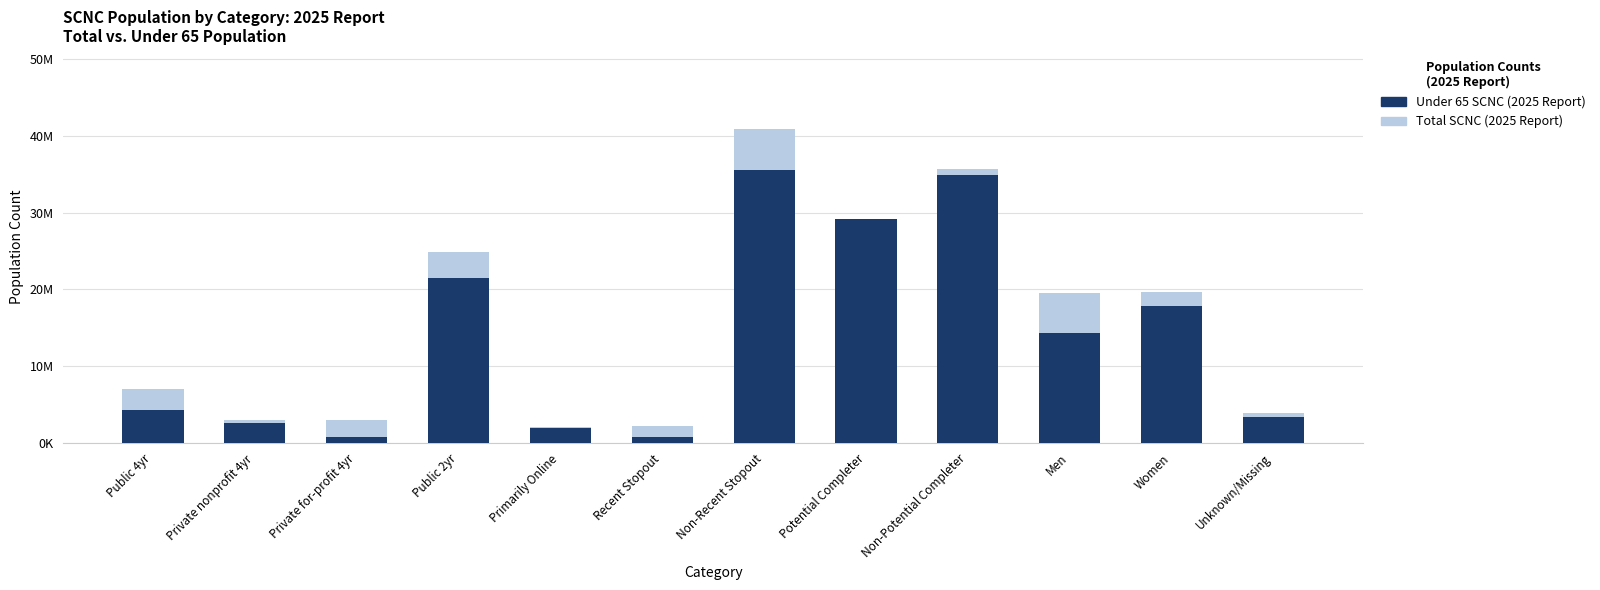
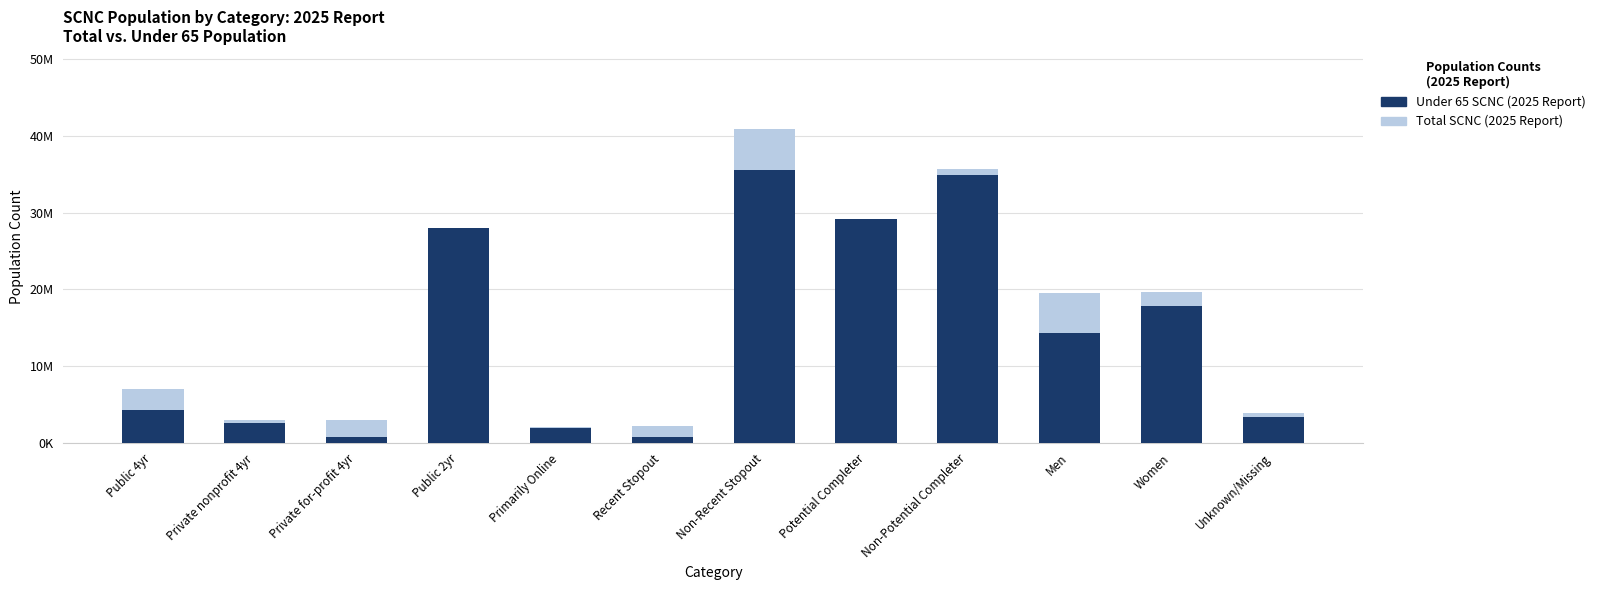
  {
    "Total SCNC (2025 Report)": {
      "Public 4yr": 7000000,
      "Private nonprofit 4yr": 3000000,
      "Private for-profit 4yr": 3000000,
      "Primarily Online": 2000000,
      "Recent Stopout": 2000000,
      "Non-Recent Stopout": 41000000,
      "Non-Potential Completer": 36000000,
      "Men": 20000000,
      "Women": 20000000,
      "Unknown/Missing": 4000000
    },
    "Under 65 SCNC (2025 Report)": {
-     "Public 2yr": 21000000,
+     "Public 2yr": 28000000,
      "Primarily Online": 2000000,
      "Potential Completer": 29000000
    }
  }
